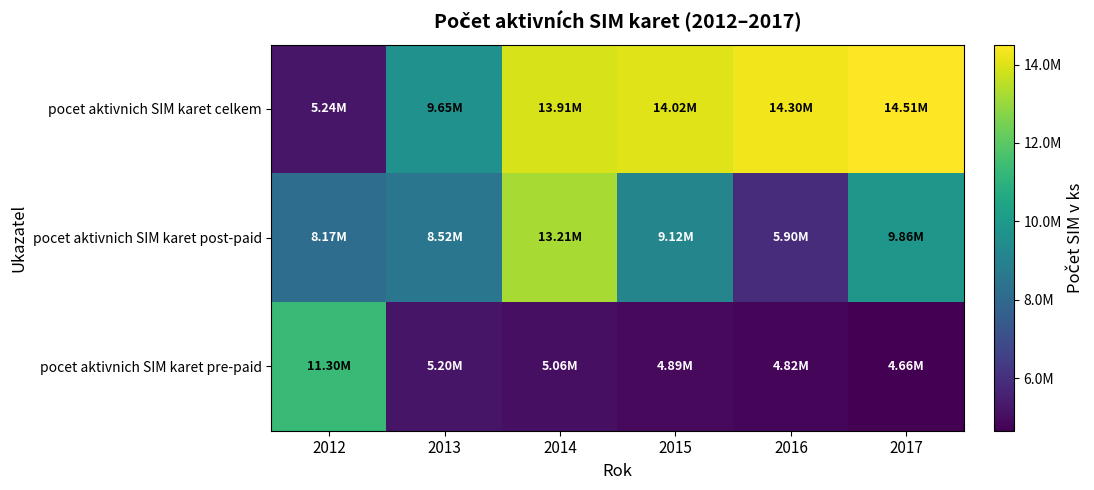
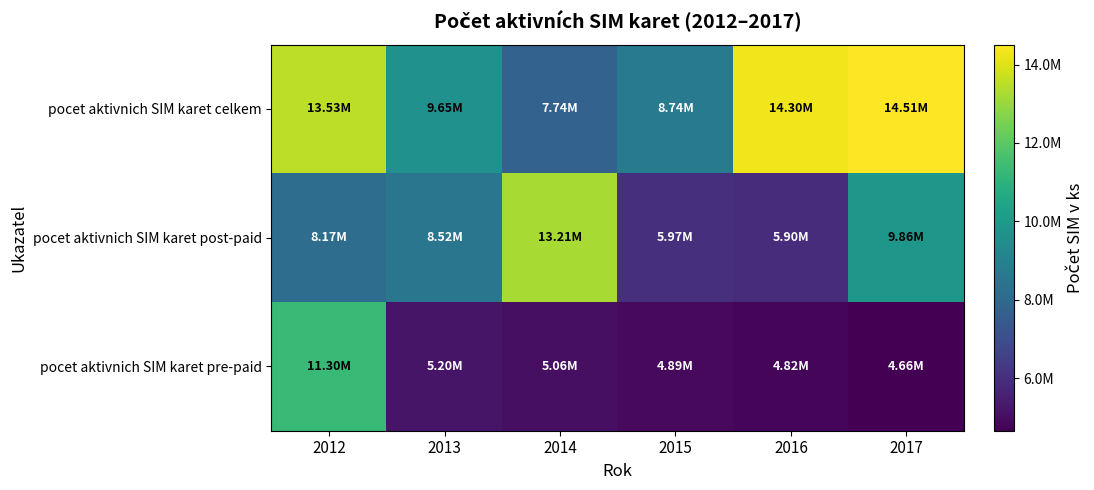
  {
    "pocet aktivnich SIM karet celkem": {
-     "2012": "5.24M",
+     "2012": "13.53M",
      "2013": "9.65M",
-     "2014": "13.91M",
-     "2015": "14.02M",
+     "2014": "7.74M",
+     "2015": "8.74M",
      "2016": "14.30M",
      "2017": "14.51M"
    },
    "pocet aktivnich SIM karet post-paid": {
      "2012": "8.17M",
      "2013": "8.52M",
      "2014": "13.21M",
-     "2015": "9.12M",
+     "2015": "5.97M",
      "2016": "5.90M",
      "2017": "9.86M"
    },
    "pocet aktivnich SIM karet pre-paid": {
      "2012": "11.30M",
      "2013": "5.20M",
      "2014": "5.06M",
      "2015": "4.89M",
      "2016": "4.82M",
      "2017": "4.66M"
    }
  }
